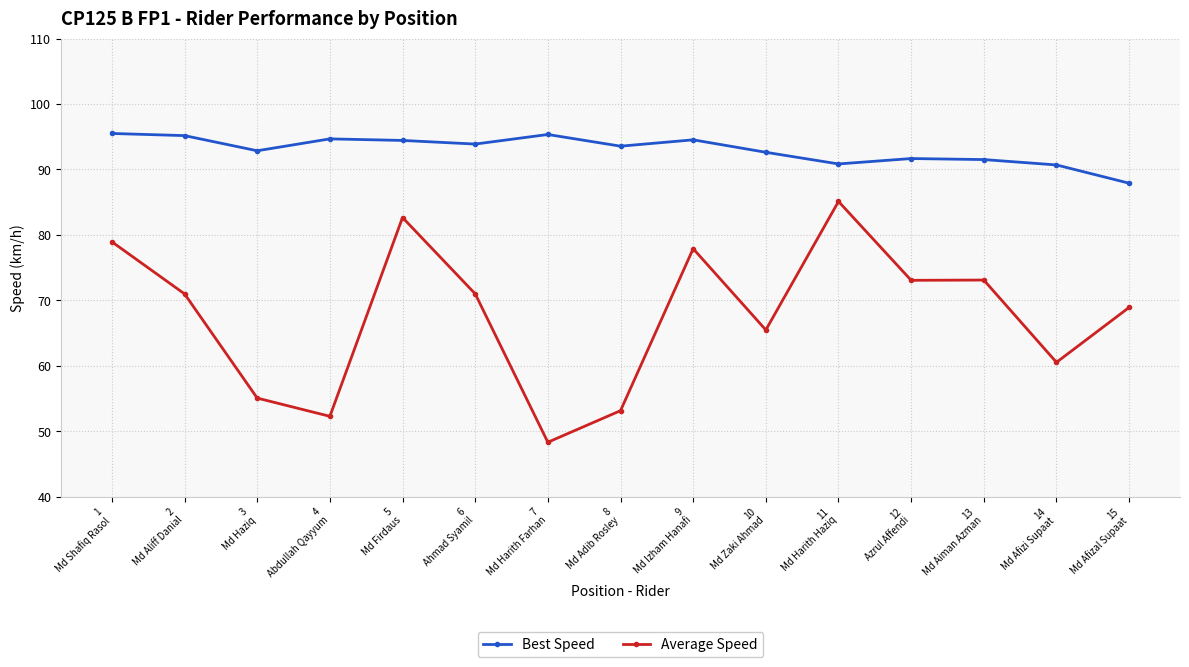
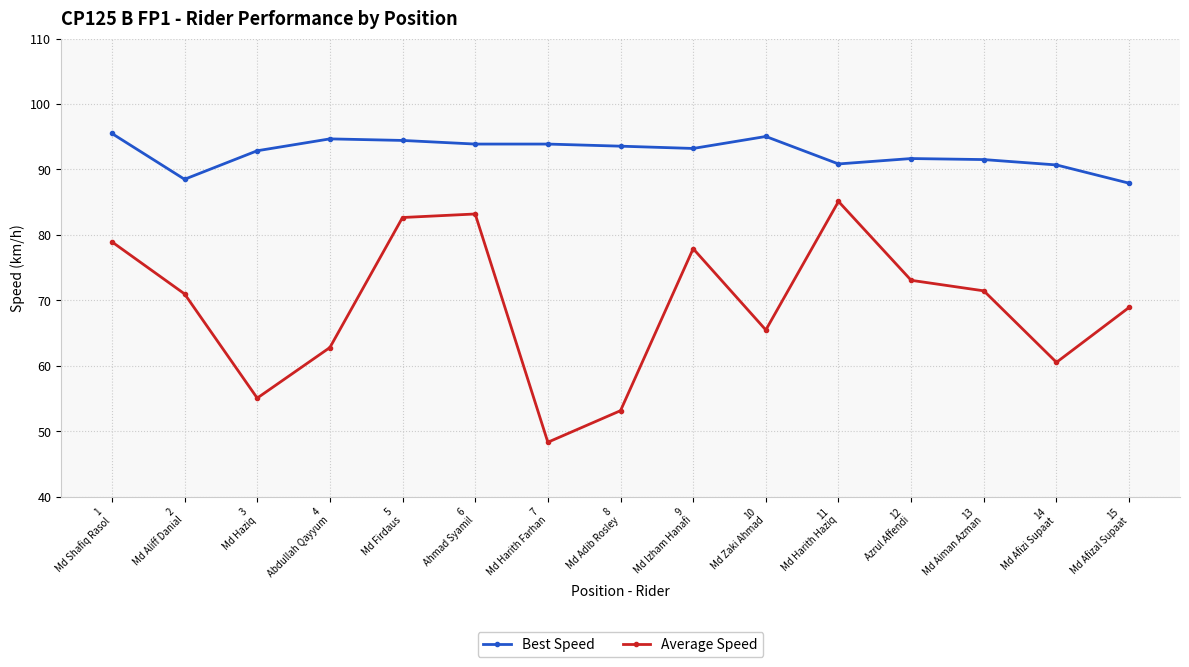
  {
    "Best Speed": {
      "1 Md Shafiq Rasol": 95,
-     "2 Md Aliff Danial": 95,
+     "2 Md Aliff Danial": 88,
      "3 Md Haziq": 93,
      "4 Abdullah Qayyum": 95,
      "5 Md Firdaus": 94,
      "6 Ahmad Syamil": 94,
-     "7 Md Harith Farhan": 95,
+     "7 Md Harith Farhan": 94,
      "8 Md Adib Rosley": 94,
-     "9 Md Izham Hanafi": 95,
-     "10 Md Zaki Ahmad": 93,
+     "9 Md Izham Hanafi": 93,
+     "10 Md Zaki Ahmad": 95,
      "11 Md Harith Haziq": 91,
      "12 Azrul Affendi": 92,
      "13 Md Aiman Azman": 92,
      "14 Md Afizi Supaat": 91,
      "15 Md Afizal Supaat": 88
    },
    "Average Speed": {
      "1 Md Shafiq Rasol": 79,
      "2 Md Aliff Danial": 71,
      "3 Md Haziq": 55,
-     "4 Abdullah Qayyum": 52,
+     "4 Abdullah Qayyum": 63,
      "5 Md Firdaus": 83,
-     "6 Ahmad Syamil": 71,
+     "6 Ahmad Syamil": 83,
      "7 Md Harith Farhan": 48,
      "8 Md Adib Rosley": 53,
      "9 Md Izham Hanafi": 78,
      "10 Md Zaki Ahmad": 65,
      "11 Md Harith Haziq": 85,
      "12 Azrul Affendi": 73,
-     "13 Md Aiman Azman": 73,
+     "13 Md Aiman Azman": 71,
      "14 Md Afizi Supaat": 61,
      "15 Md Afizal Supaat": 69
    }
  }
